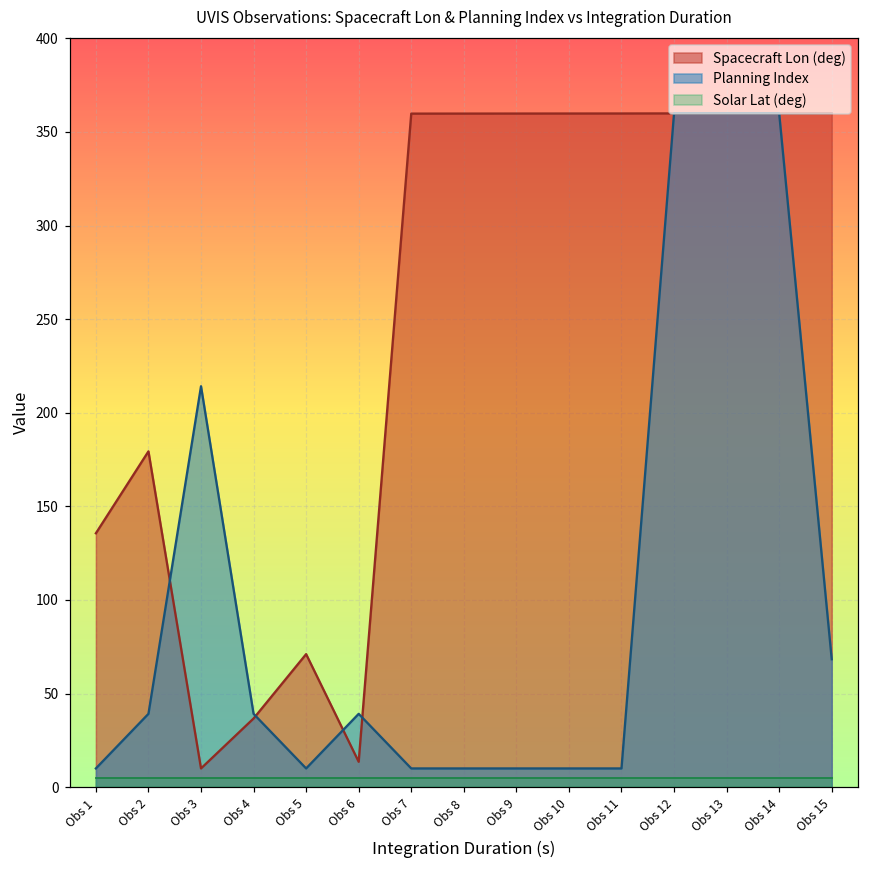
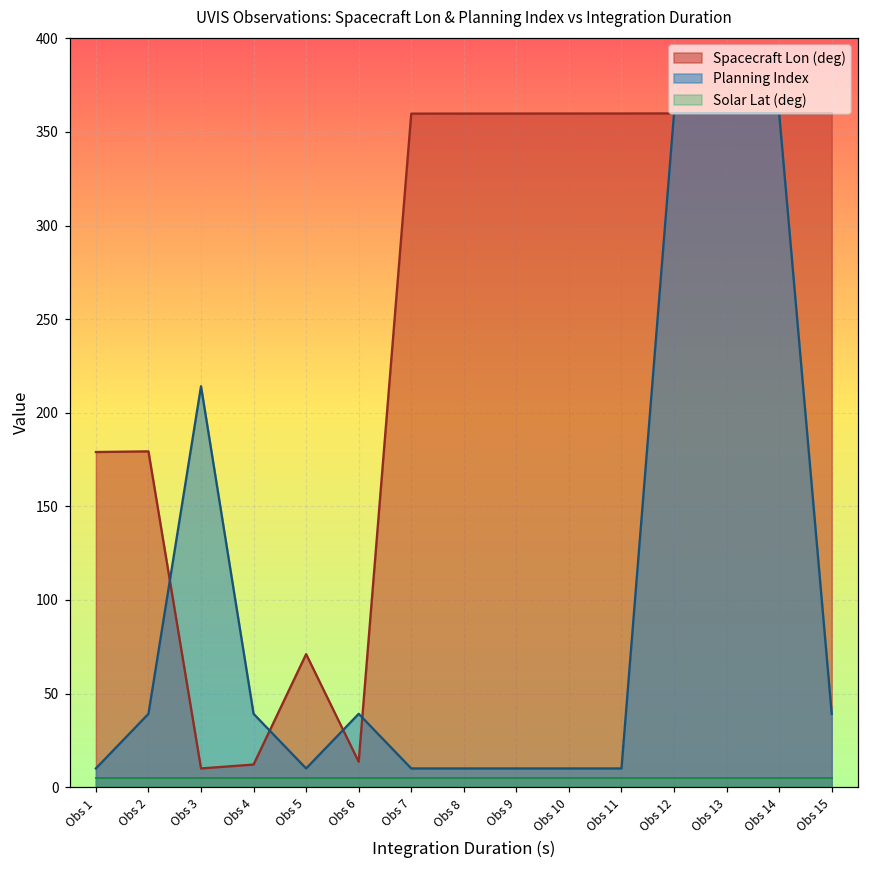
  {
    "Spacecraft Lon (deg)": {
-     "Obs 1": 136,
+     "Obs 1": 179,
      "Obs 2": 179,
      "Obs 3": 10,
-     "Obs 4": 37,
+     "Obs 4": 12,
      "Obs 5": 71,
      "Obs 6": 14,
      "Obs 7": 360,
      "Obs 8": 360,
      "Obs 9": 360,
      "Obs 10": 360,
      "Obs 11": 360
    },
    "Planning Index": {
      "Obs 1": 10,
      "Obs 2": 39,
      "Obs 3": 214,
      "Obs 4": 39,
      "Obs 5": 10,
      "Obs 6": 39,
      "Obs 7": 10,
      "Obs 8": 10,
      "Obs 9": 10,
      "Obs 10": 10,
      "Obs 11": 10,
-     "Obs 15": 68
+     "Obs 15": 39
    },
    "Solar Lat (deg)": {
      "Obs 1": 5,
      "Obs 2": 5,
      "Obs 3": 5,
      "Obs 4": 5,
      "Obs 5": 5,
      "Obs 6": 5,
      "Obs 7": 5,
      "Obs 8": 5,
      "Obs 9": 5,
      "Obs 10": 5,
      "Obs 11": 5,
      "Obs 12": 5,
      "Obs 13": 5,
      "Obs 14": 5,
      "Obs 15": 5
    }
  }
